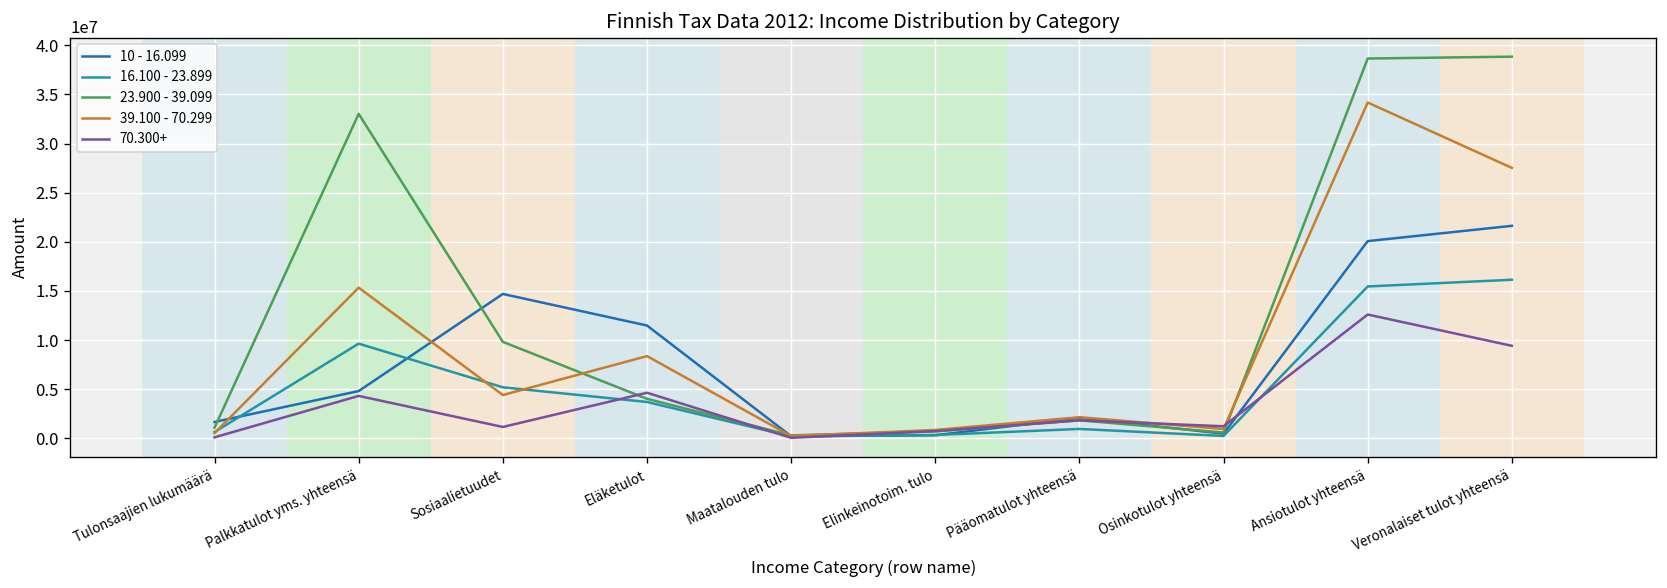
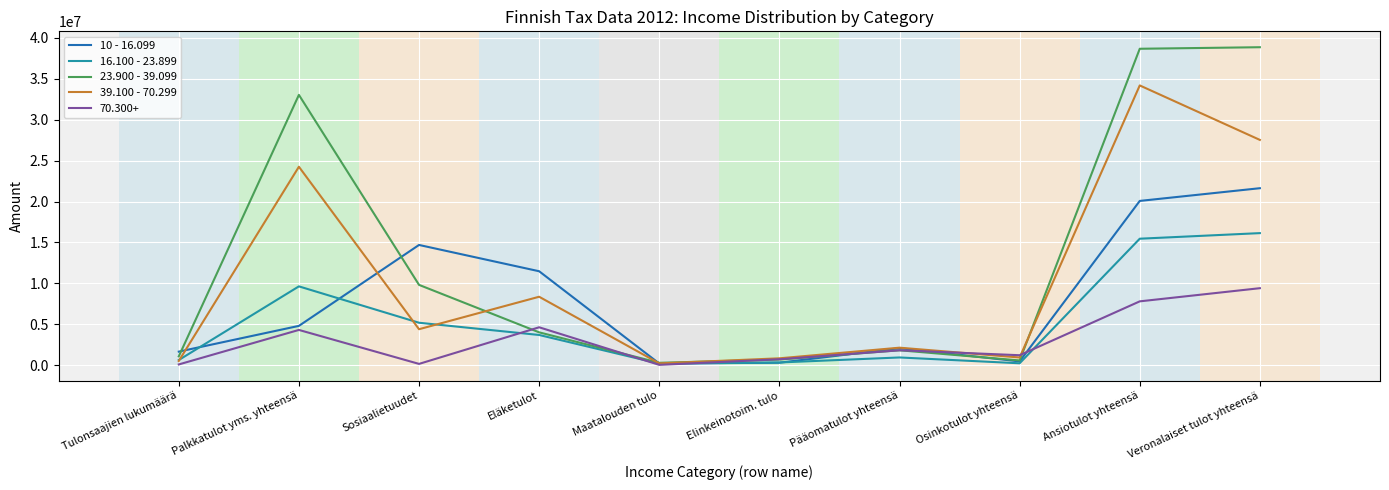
  {
    "23.900 - 39.099": {
      "Tulonsaajien lukumäärä": 1000000,
      "Palkkatulot yms. yhteensä": 33000000,
      "Sosiaalietuudet": 10000000,
      "Eläketulot": 4000000,
      "Ansiotulot yhteensä": 39000000,
      "Veronalaiset tulot yhteensä": 39000000
    },
    "39.100 - 70.299": {
-     "Palkkatulot yms. yhteensä": 15000000,
+     "Palkkatulot yms. yhteensä": 24000000,
      "Sosiaalietuudet": 4000000,
      "Eläketulot": 8000000,
      "Ansiotulot yhteensä": 34000000,
      "Veronalaiset tulot yhteensä": 28000000
    },
    "70.300+": {
      "Tulonsaajien lukumäärä": 0,
      "Palkkatulot yms. yhteensä": 4000000,
-     "Sosiaalietuudet": 1000000,
+     "Sosiaalietuudet": 0,
      "Eläketulot": 5000000,
-     "Ansiotulot yhteensä": 13000000,
+     "Ansiotulot yhteensä": 8000000,
      "Veronalaiset tulot yhteensä": 9000000
    }
  }
